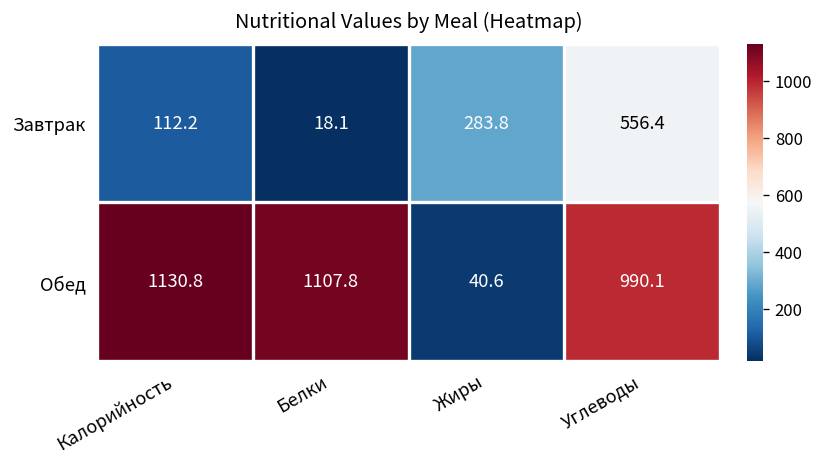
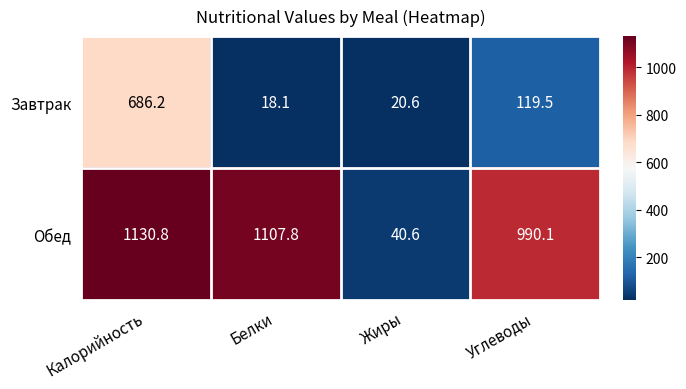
  {
    "Завтрак": {
-     "Калорийность": 112.2,
+     "Калорийность": 686.2,
      "Белки": 18.1,
-     "Жиры": 283.8,
-     "Углеводы": 556.4
+     "Жиры": 20.6,
+     "Углеводы": 119.5
    },
    "Обед": {
      "Калорийность": 1130.8,
      "Белки": 1107.8,
      "Жиры": 40.6,
      "Углеводы": 990.1
    }
  }
